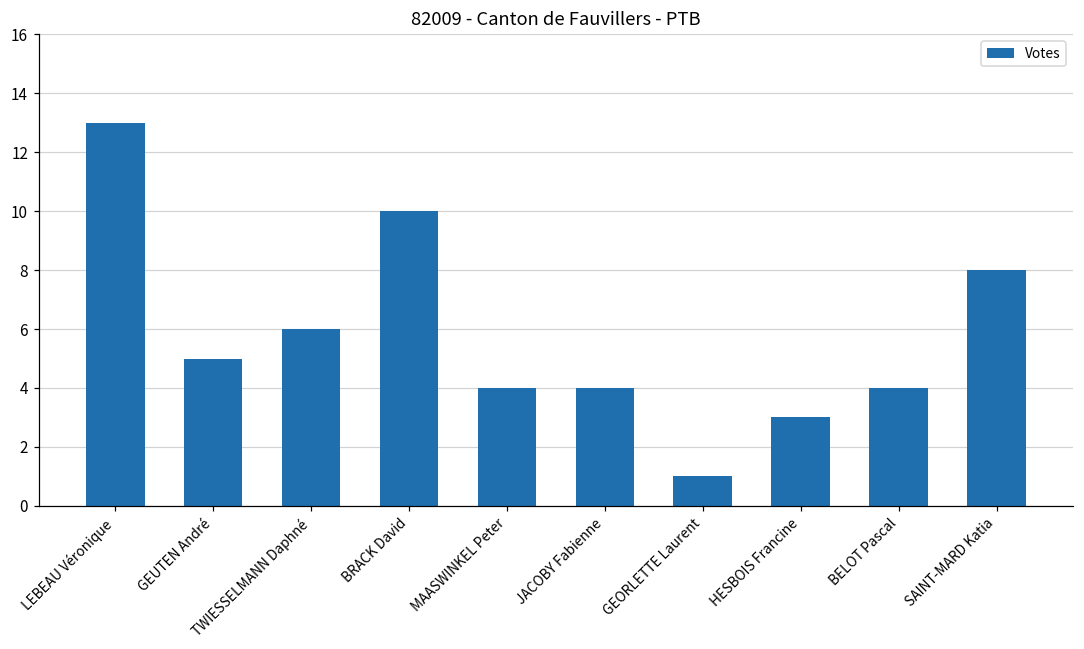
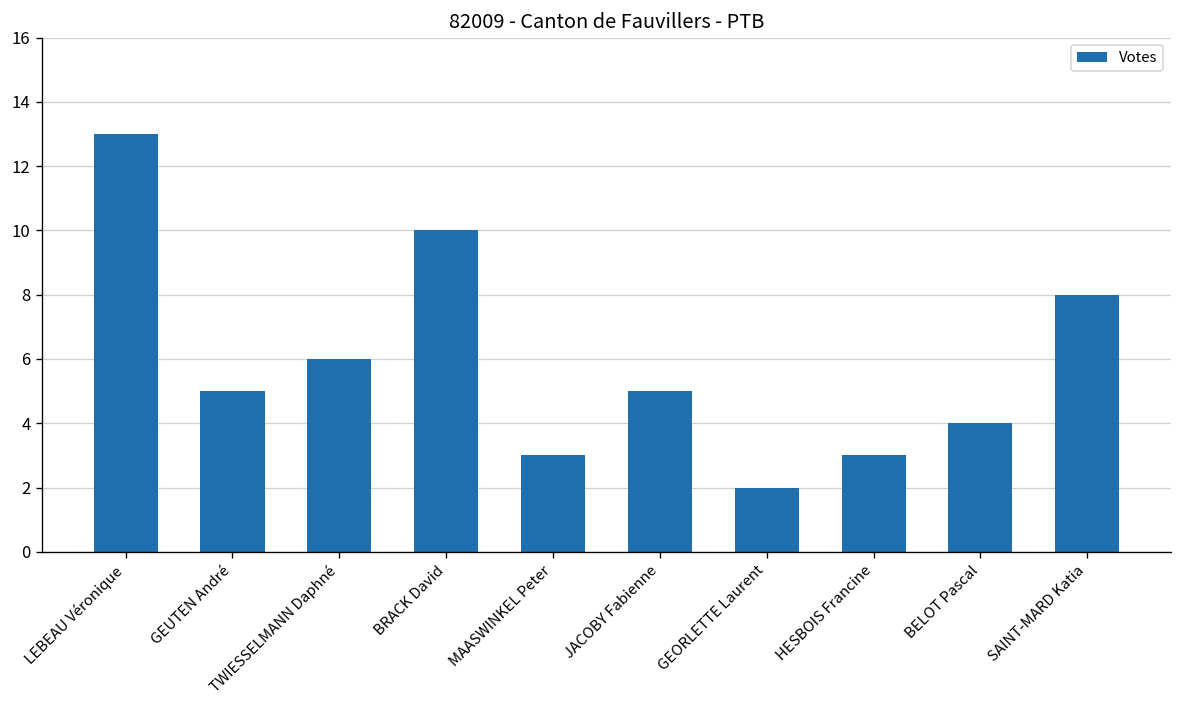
  {
    "LEBEAU Véronique": 13,
    "GEUTEN André": 5,
    "TWIESSELMANN Daphné": 6,
    "BRACK David": 10,
-   "MAASWINKEL Peter": 4,
-   "JACOBY Fabienne": 4,
-   "GEORLETTE Laurent": 1,
+   "MAASWINKEL Peter": 3,
+   "JACOBY Fabienne": 5,
+   "GEORLETTE Laurent": 2,
    "HESBOIS Francine": 3,
    "BELOT Pascal": 4,
    "SAINT-MARD Katia": 8
  }
